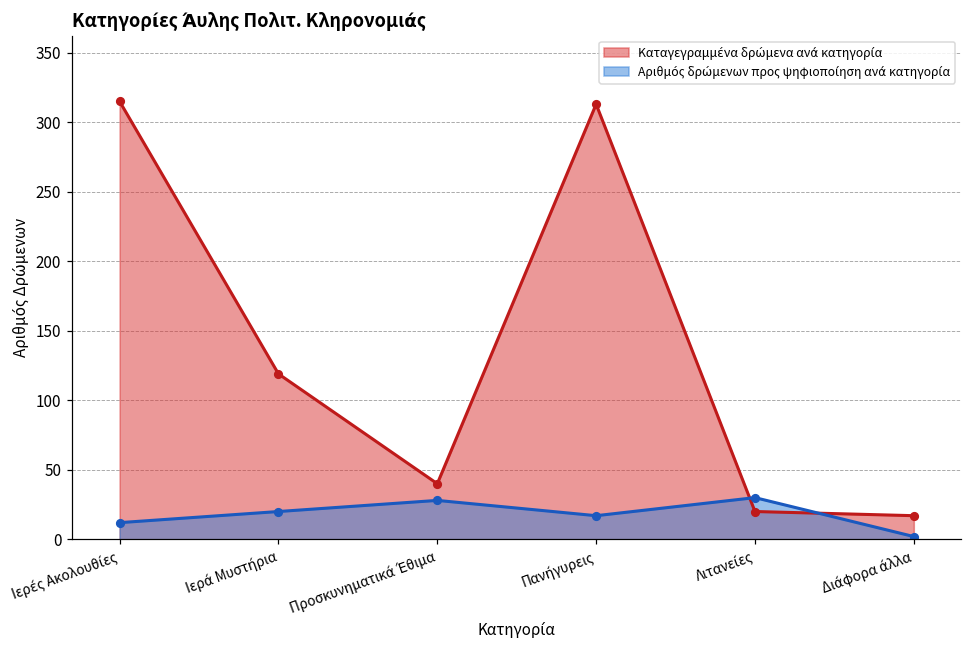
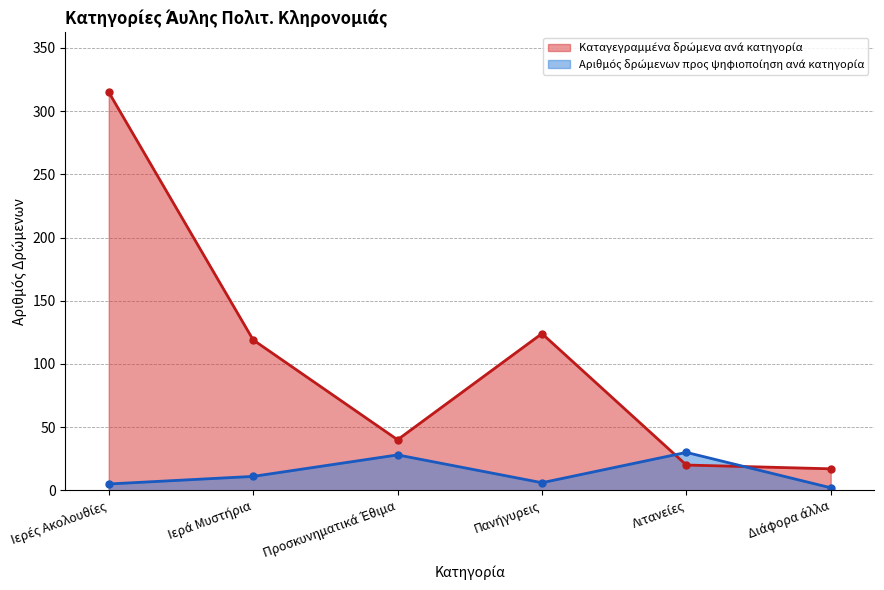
  {
    "Καταγεγραμμένα δρώμενα ανά κατηγορία": {
      "Ιερές Ακολουθίες": 315,
      "Ιερά Μυστήρια": 119,
      "Προσκυνηματικά Έθιμα": 40,
-     "Πανήγυρεις": 313,
+     "Πανήγυρεις": 124,
      "Λιτανείες": 20,
      "Διάφορα άλλα": 17
    },
    "Αριθμός δρώμενων προς ψηφιοποίηση ανά κατηγορία": {
-     "Ιερές Ακολουθίες": 12,
-     "Ιερά Μυστήρια": 20,
+     "Ιερές Ακολουθίες": 5,
+     "Ιερά Μυστήρια": 11,
      "Προσκυνηματικά Έθιμα": 28,
-     "Πανήγυρεις": 17,
+     "Πανήγυρεις": 6,
      "Λιτανείες": 30,
      "Διάφορα άλλα": 2
    }
  }
